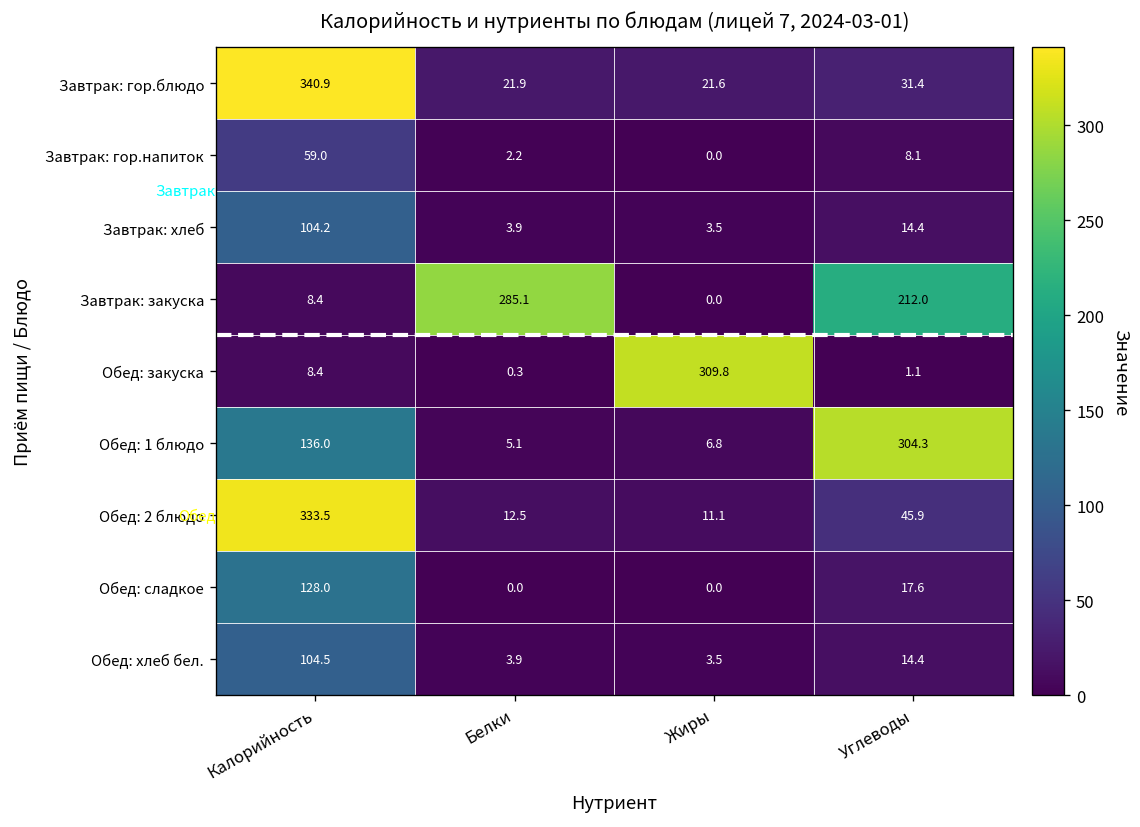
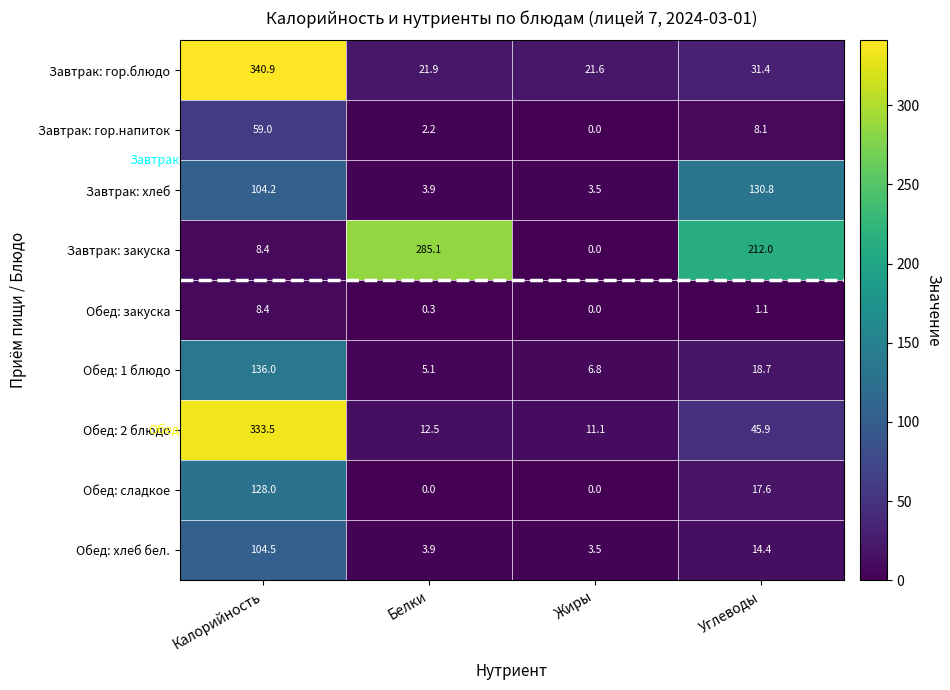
  {
    "Завтрак: гор.блюдо": {
      "Калорийность": 340.9,
      "Белки": 21.9,
      "Жиры": 21.6,
      "Углеводы": 31.4
    },
    "Завтрак: гор.напиток": {
      "Калорийность": 59.0,
      "Белки": 2.2,
      "Жиры": 0.0,
      "Углеводы": 8.1
    },
    "Завтрак: хлеб": {
      "Калорийность": 104.2,
      "Белки": 3.9,
      "Жиры": 3.5,
-     "Углеводы": 14.4
+     "Углеводы": 130.8
    },
    "Завтрак: закуска": {
      "Калорийность": 8.4,
      "Белки": 285.1,
      "Жиры": 0.0,
      "Углеводы": 212.0
    },
    "Обед: закуска": {
      "Калорийность": 8.4,
      "Белки": 0.3,
-     "Жиры": 309.8,
+     "Жиры": 0.0,
      "Углеводы": 1.1
    },
    "Обед: 1 блюдо": {
      "Калорийность": 136.0,
      "Белки": 5.1,
      "Жиры": 6.8,
-     "Углеводы": 304.3
+     "Углеводы": 18.7
    },
    "Обед: 2 блюдо": {
      "Калорийность": 333.5,
      "Белки": 12.5,
      "Жиры": 11.1,
      "Углеводы": 45.9
    },
    "Обед: сладкое": {
      "Калорийность": 128.0,
      "Белки": 0.0,
      "Жиры": 0.0,
      "Углеводы": 17.6
    },
    "Обед: хлеб бел.": {
      "Калорийность": 104.5,
      "Белки": 3.9,
      "Жиры": 3.5,
      "Углеводы": 14.4
    }
  }
